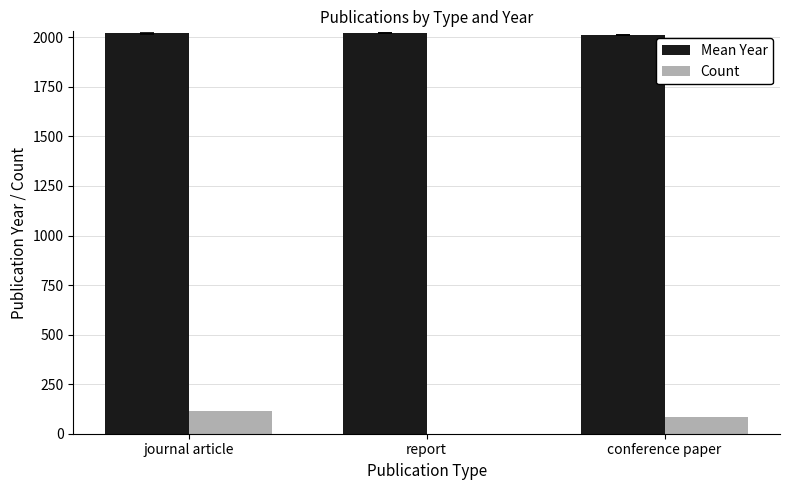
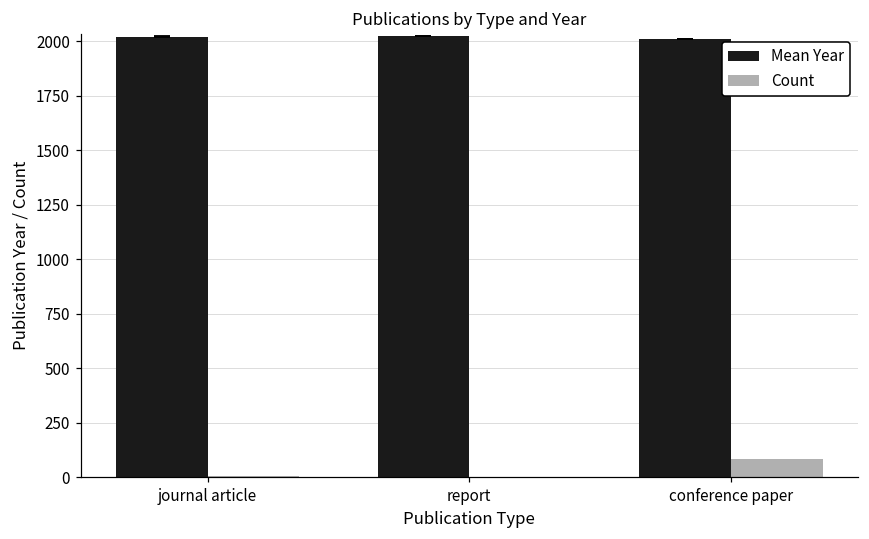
  {
    "Mean Year": {
      "journal article": 2020,
      "report": 2020,
      "conference paper": 2010
    },
    "Count": {
-     "journal article": 110,
+     "journal article": 10,
      "conference paper": 90
    }
  }
